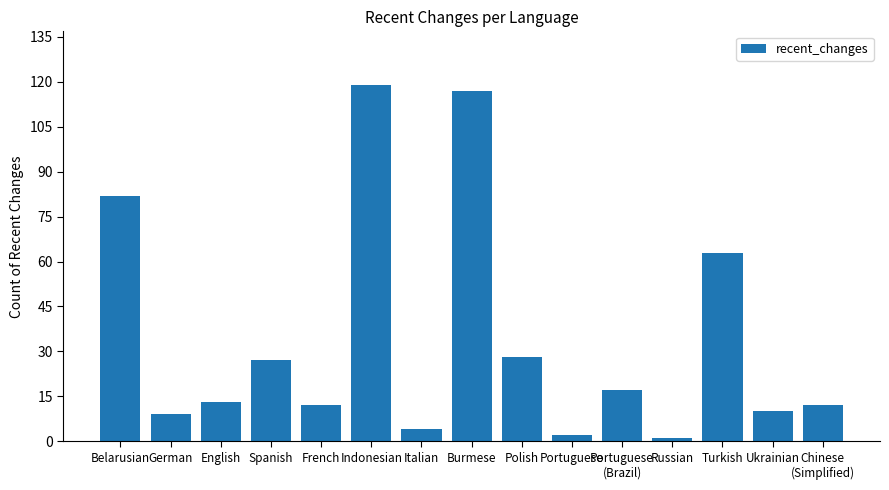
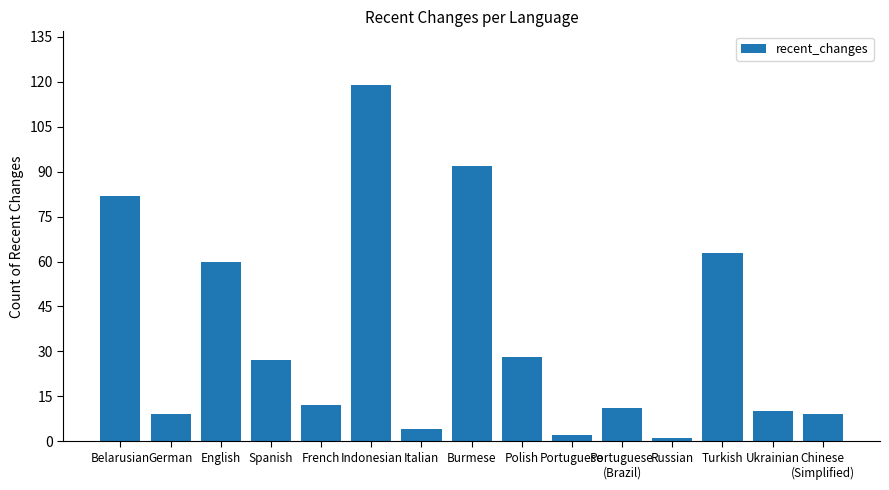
  {
    "Belarusian": 82,
    "German": 9,
-   "English": 13,
+   "English": 60,
    "Spanish": 27,
    "French": 12,
    "Indonesian": 119,
    "Italian": 4,
-   "Burmese": 117,
+   "Burmese": 92,
    "Polish": 28,
-   "Portuguese (Brazil)": 17,
+   "Portuguese (Brazil)": 11,
    "Russian": 1,
    "Turkish": 63,
-   "Chinese (Simplified)": 12
+   "Chinese (Simplified)": 9
  }
